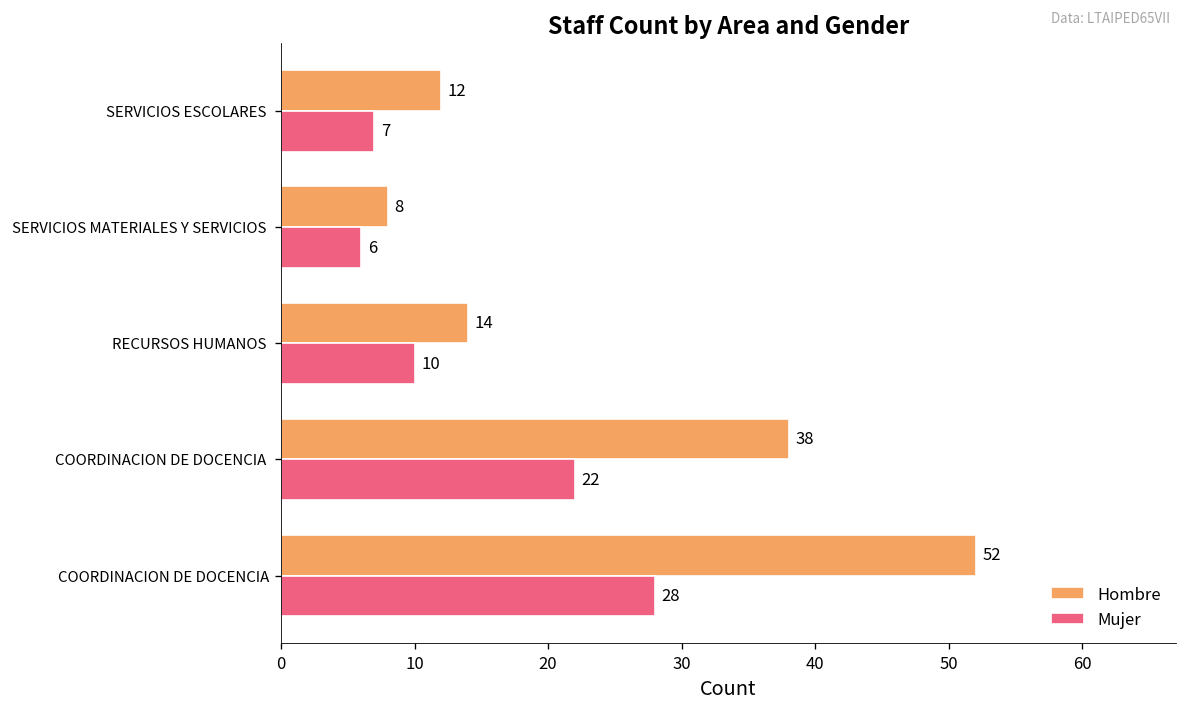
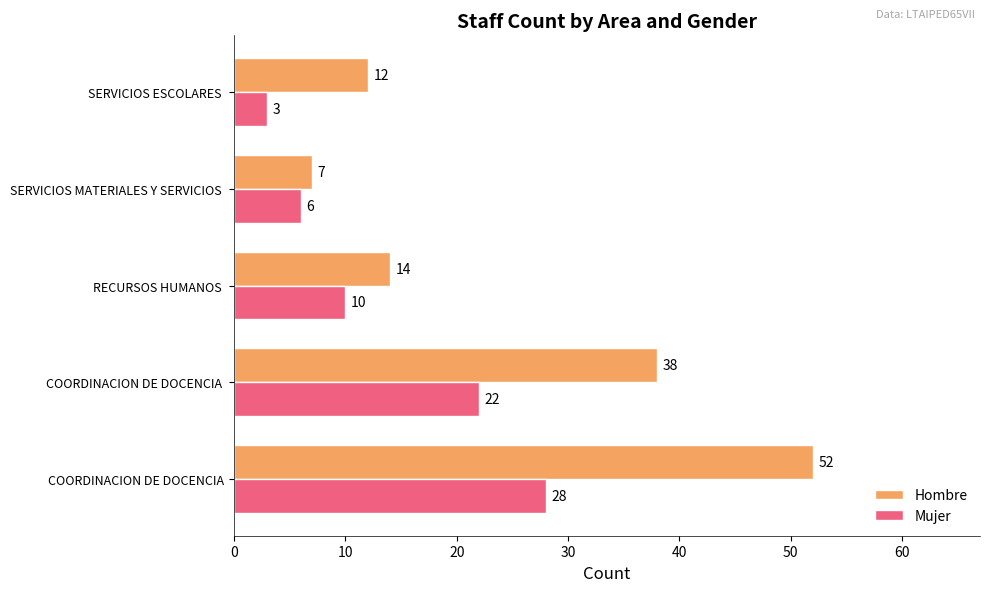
  {
    "Hombre": {
      "SERVICIOS ESCOLARES": 12,
-     "SERVICIOS MATERIALES Y SERVICIOS": 8,
+     "SERVICIOS MATERIALES Y SERVICIOS": 7,
      "RECURSOS HUMANOS": 14
    },
    "Mujer": {
-     "SERVICIOS ESCOLARES": 7,
+     "SERVICIOS ESCOLARES": 3,
      "SERVICIOS MATERIALES Y SERVICIOS": 6,
      "RECURSOS HUMANOS": 10
    }
  }
